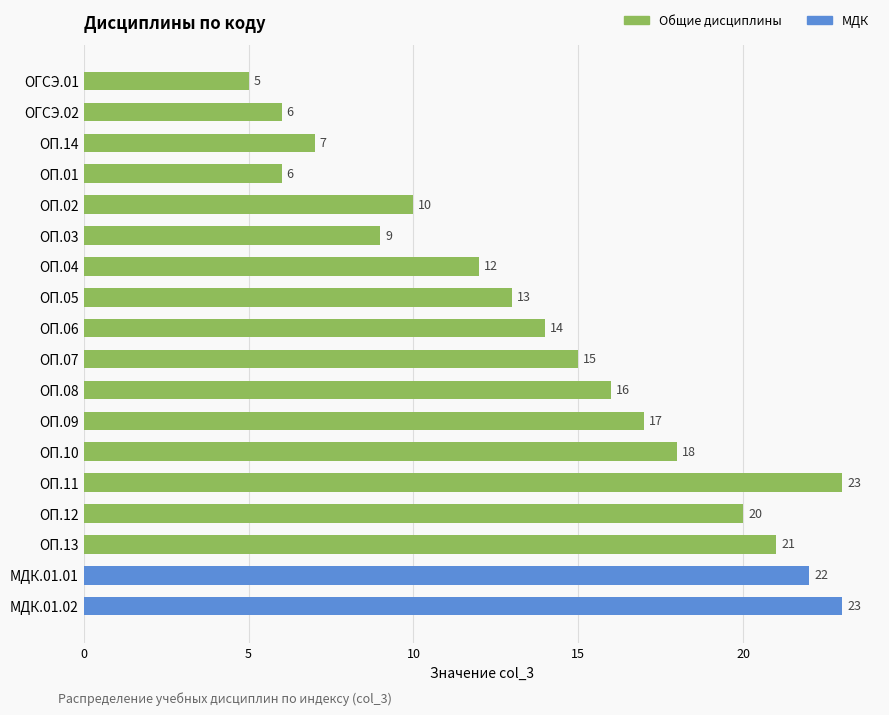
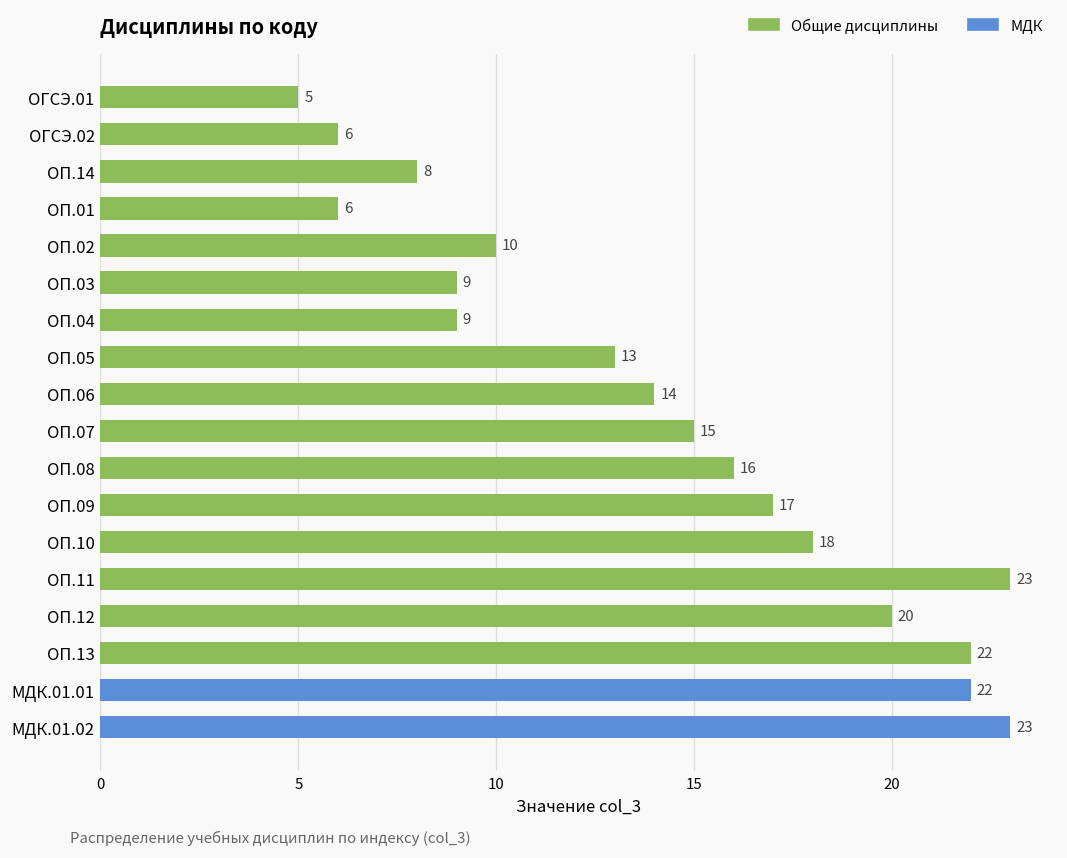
  {
    "ОГСЭ.01": 5,
    "ОГСЭ.02": 6,
-   "ОП.14": 7,
+   "ОП.14": 8,
    "ОП.01": 6,
    "ОП.02": 10,
    "ОП.03": 9,
-   "ОП.04": 12,
+   "ОП.04": 9,
    "ОП.05": 13,
    "ОП.06": 14,
    "ОП.07": 15,
    "ОП.08": 16,
    "ОП.09": 17,
    "ОП.10": 18,
    "ОП.11": 23,
    "ОП.12": 20,
-   "ОП.13": 21,
+   "ОП.13": 22,
    "МДК.01.01": 22,
    "МДК.01.02": 23
  }
